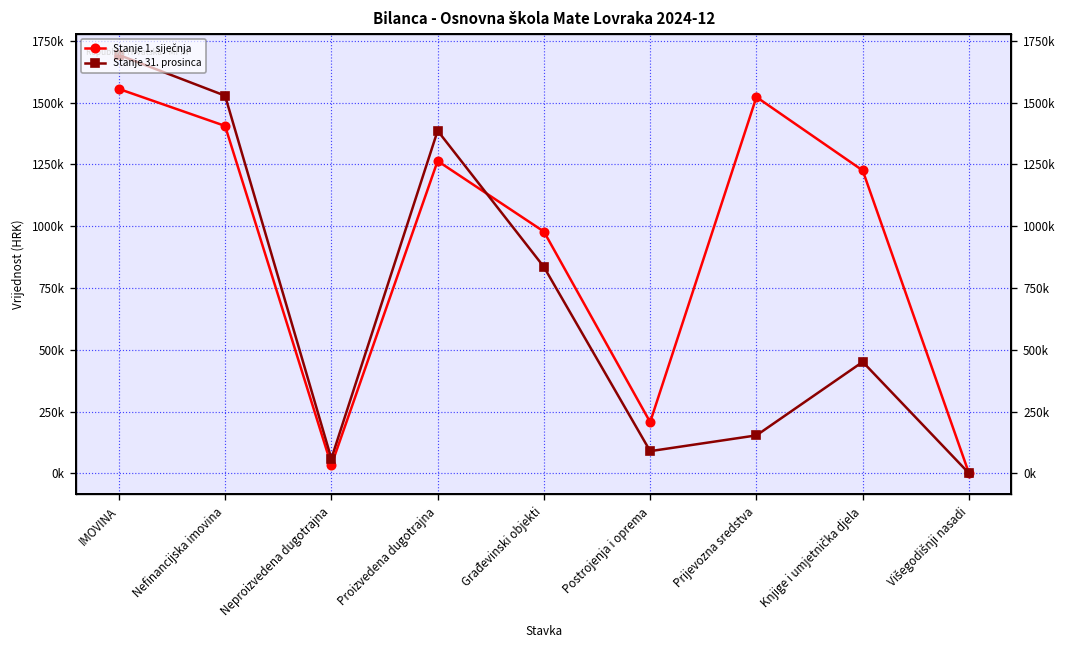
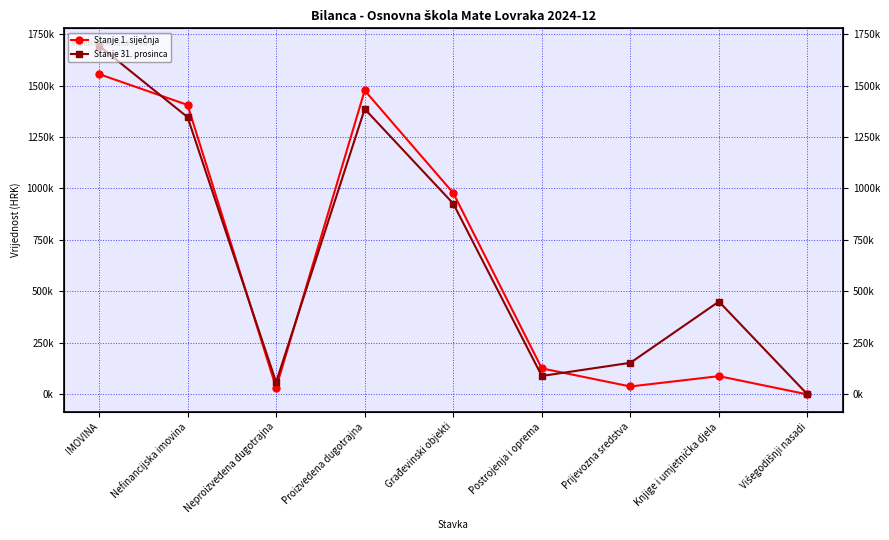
  {
    "Stanje 1. siječnja": {
      "IMOVINA": 1560000,
      "Nefinancijska imovina": 1410000,
      "Neproizvedena dugotrajna": 30000,
-     "Proizvedena dugotrajna": 1260000,
+     "Proizvedena dugotrajna": 1480000,
      "Građevinski objekti": 980000,
-     "Postrojenja i oprema": 210000,
-     "Prijevozna sredstva": 1520000,
-     "Knjige i umjetnička djela": 1230000
+     "Postrojenja i oprema": 130000,
+     "Prijevozna sredstva": 40000,
+     "Knjige i umjetnička djela": 90000
    },
    "Stanje 31. prosinca": {
-     "Nefinancijska imovina": 1530000,
+     "Nefinancijska imovina": 1350000,
      "Neproizvedena dugotrajna": 60000,
      "Proizvedena dugotrajna": 1390000,
-     "Građevinski objekti": 840000,
+     "Građevinski objekti": 930000,
      "Postrojenja i oprema": 90000,
      "Prijevozna sredstva": 150000,
      "Knjige i umjetnička djela": 450000
    }
  }
